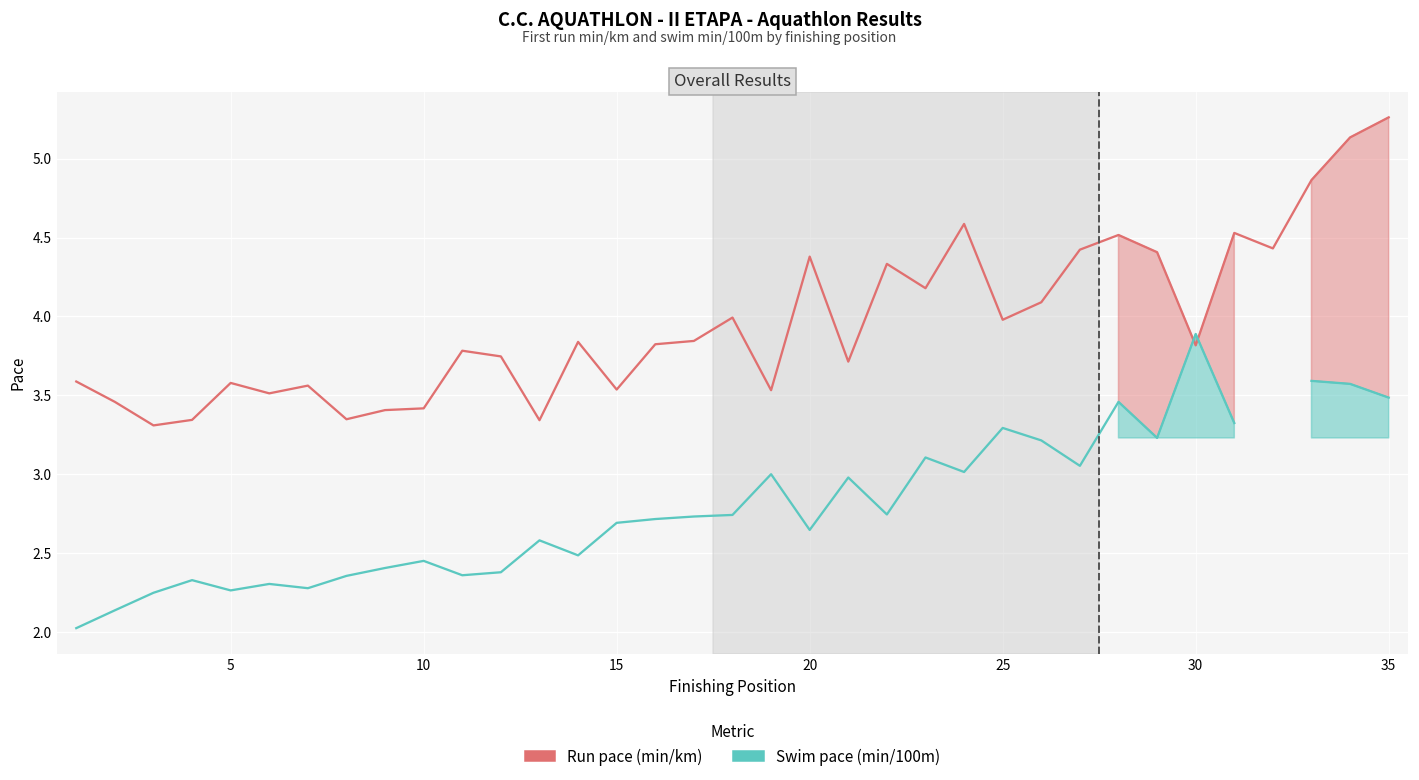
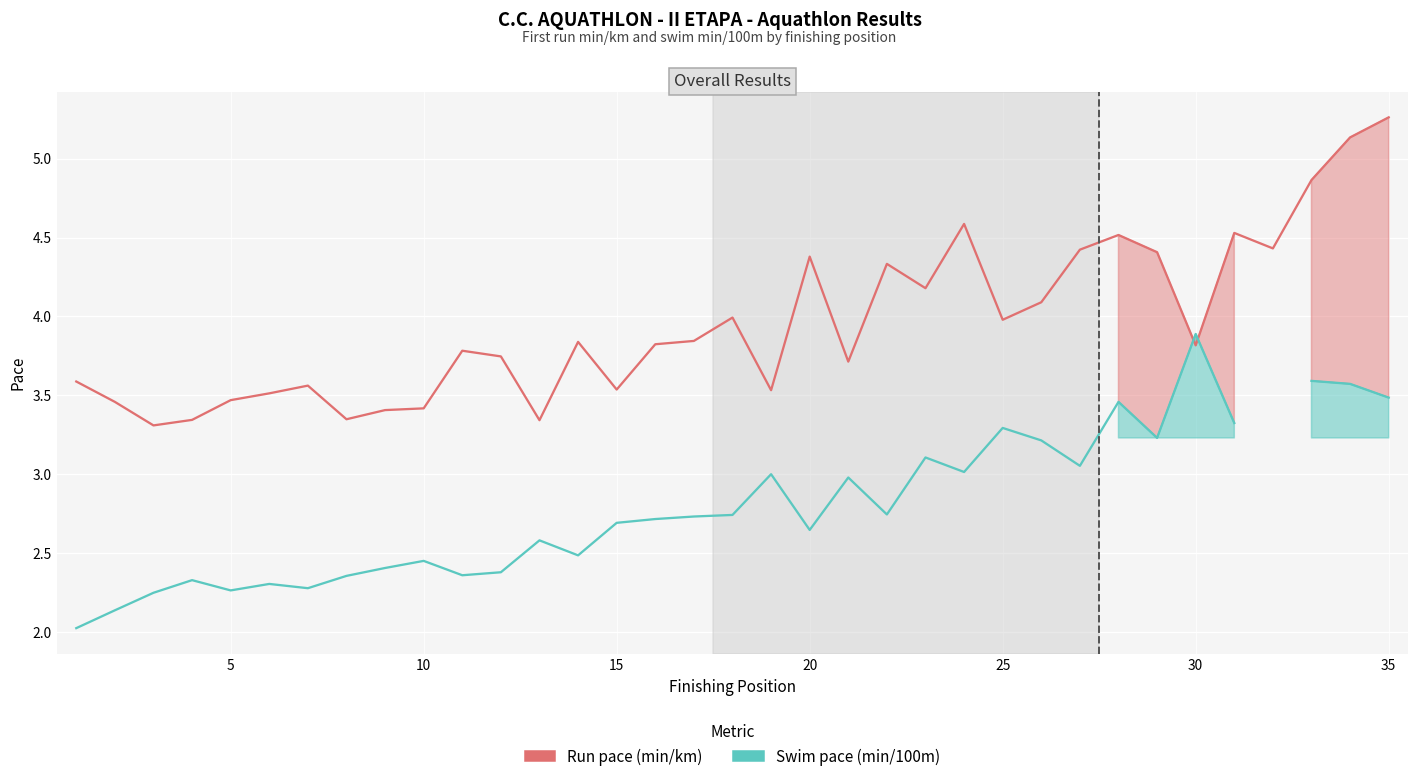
  {
    "Run pace (min/km)": {
-     "5": 3.58,
+     "5": 3.47,
      "10": 3.42,
      "15": 3.54,
      "20": 4.38,
      "25": 3.98,
      "30": 3.82,
      "35": 5.26
    },
    "Swim pace (min/100m)": {
      "5": 2.27,
      "10": 2.45,
      "15": 2.69,
      "20": 2.65,
      "25": 3.29,
      "30": 3.89,
      "35": 3.49
    }
  }
